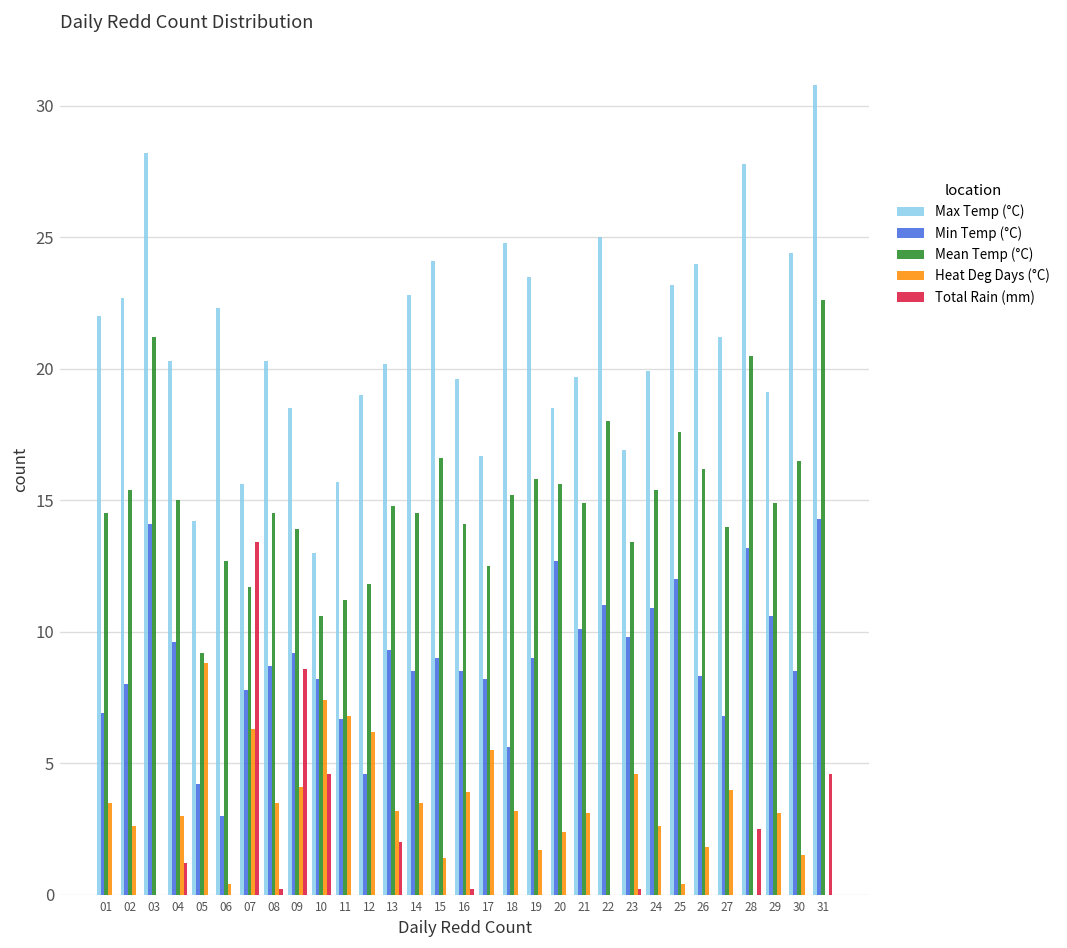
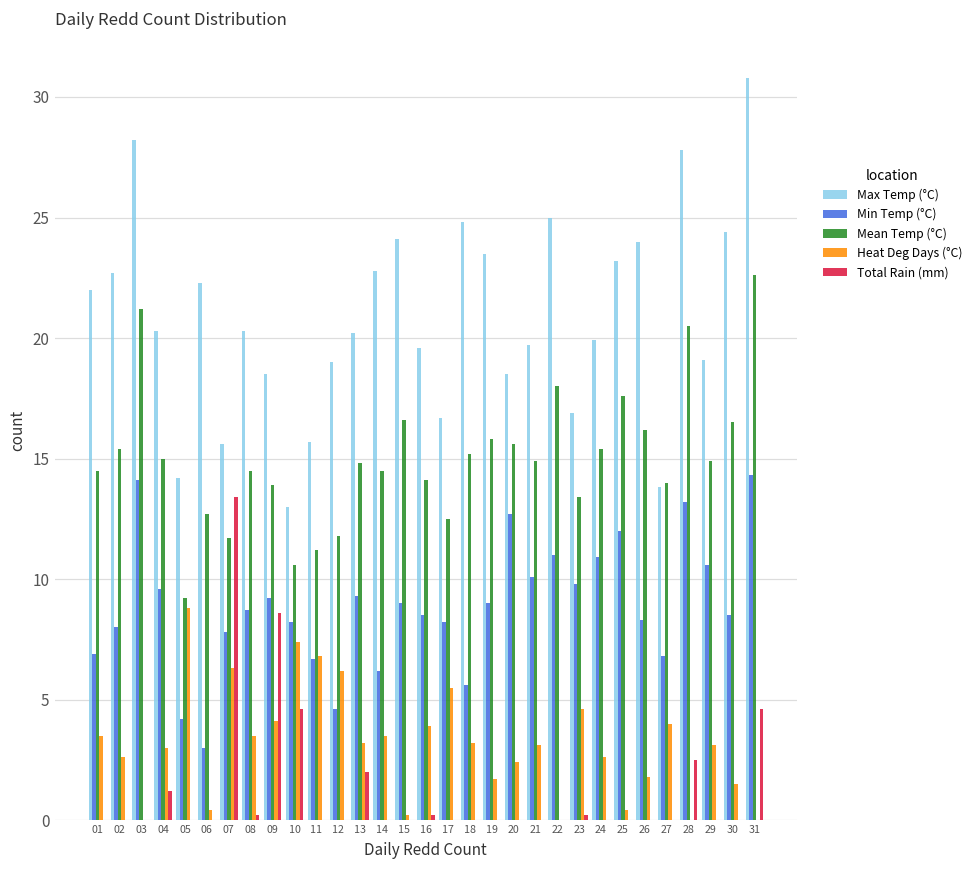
  {
    "Max Temp (°C)": {
      "01": 22.0,
      "02": 22.7,
      "03": 28.2,
      "04": 20.3,
      "05": 14.2,
      "06": 22.3,
      "07": 15.6,
      "08": 20.3,
      "09": 18.5,
      "10": 13.0,
      "11": 15.7,
      "12": 19.0,
      "13": 20.2,
      "14": 22.8,
      "15": 24.1,
      "16": 19.6,
      "17": 16.7,
      "18": 24.8,
      "19": 23.5,
      "20": 18.5,
      "21": 19.7,
      "22": 25.0,
      "23": 16.9,
      "24": 19.9,
      "25": 23.2,
      "26": 24.0,
-     "27": 21.2,
+     "27": 13.8,
      "28": 27.8,
      "29": 19.1,
      "30": 24.4,
      "31": 30.8
    },
    "Min Temp (°C)": {
      "01": 6.9,
      "02": 8.0,
      "03": 14.1,
      "04": 9.6,
      "05": 4.2,
      "06": 3.0,
      "07": 7.8,
      "08": 8.7,
      "09": 9.2,
      "10": 8.2,
      "11": 6.7,
      "12": 4.6,
      "13": 9.3,
-     "14": 8.5,
+     "14": 6.2,
      "15": 9.0,
      "16": 8.5,
      "17": 8.2,
      "18": 5.6,
      "19": 9.0,
      "20": 12.7,
      "21": 10.1,
      "22": 11.0,
      "23": 9.8,
      "24": 10.9,
      "25": 12.0,
      "26": 8.3,
      "27": 6.8,
      "28": 13.2,
      "29": 10.6,
      "30": 8.5,
      "31": 14.3
    },
    "Mean Temp (°C)": {
      "01": 14.5,
      "02": 15.4,
      "03": 21.2,
      "04": 15.0,
      "05": 9.2,
      "06": 12.7,
      "07": 11.7,
      "08": 14.5,
      "09": 13.9,
      "10": 10.6,
      "11": 11.2,
      "12": 11.8,
      "13": 14.8,
      "14": 14.5,
      "15": 16.6,
      "16": 14.1,
      "17": 12.5,
      "18": 15.2,
      "19": 15.8,
      "20": 15.6,
      "21": 14.9,
      "22": 18.0,
      "23": 13.4,
      "24": 15.4,
      "25": 17.6,
      "26": 16.2,
      "27": 14.0,
      "28": 20.5,
      "29": 14.9,
      "30": 16.5,
      "31": 22.6
    },
    "Heat Deg Days (°C)": {
      "01": 3.5,
      "02": 2.6,
      "03": 0.0,
      "04": 3.0,
      "05": 8.8,
      "06": 0.4,
      "07": 6.3,
      "08": 3.5,
      "09": 4.1,
      "10": 7.4,
      "11": 6.8,
      "12": 6.2,
      "13": 3.2,
      "14": 3.5,
-     "15": 1.4,
+     "15": 0.2,
      "16": 3.9,
      "17": 5.5,
      "18": 3.2,
      "19": 1.7,
      "20": 2.4,
      "21": 3.1,
      "22": 0.0,
      "23": 4.6,
      "24": 2.6,
      "25": 0.4,
      "26": 1.8,
      "27": 4.0,
      "28": 0.0,
      "29": 3.1,
      "30": 1.5,
      "31": 0.0
    },
    "Total Rain (mm)": {
      "01": 0.0,
      "02": 0.0,
      "03": 0.0,
      "04": 1.2,
      "05": 0.0,
      "06": 0.0,
      "07": 13.4,
      "08": 0.2,
      "09": 8.6,
      "10": 4.6,
      "11": 0.0,
      "12": 0.0,
      "13": 2.0,
      "14": 0.0,
      "15": 0.0,
      "16": 0.2,
      "17": 0.0,
      "18": 0.0,
      "19": 0.0,
      "20": 0.0,
      "21": 0.0,
      "22": 0.0,
      "23": 0.2,
      "24": 0.0,
      "25": 0.0,
      "26": 0.0,
      "27": 0.0,
      "28": 2.5,
      "29": 0.0,
      "30": 0.0,
      "31": 4.6
    }
  }
